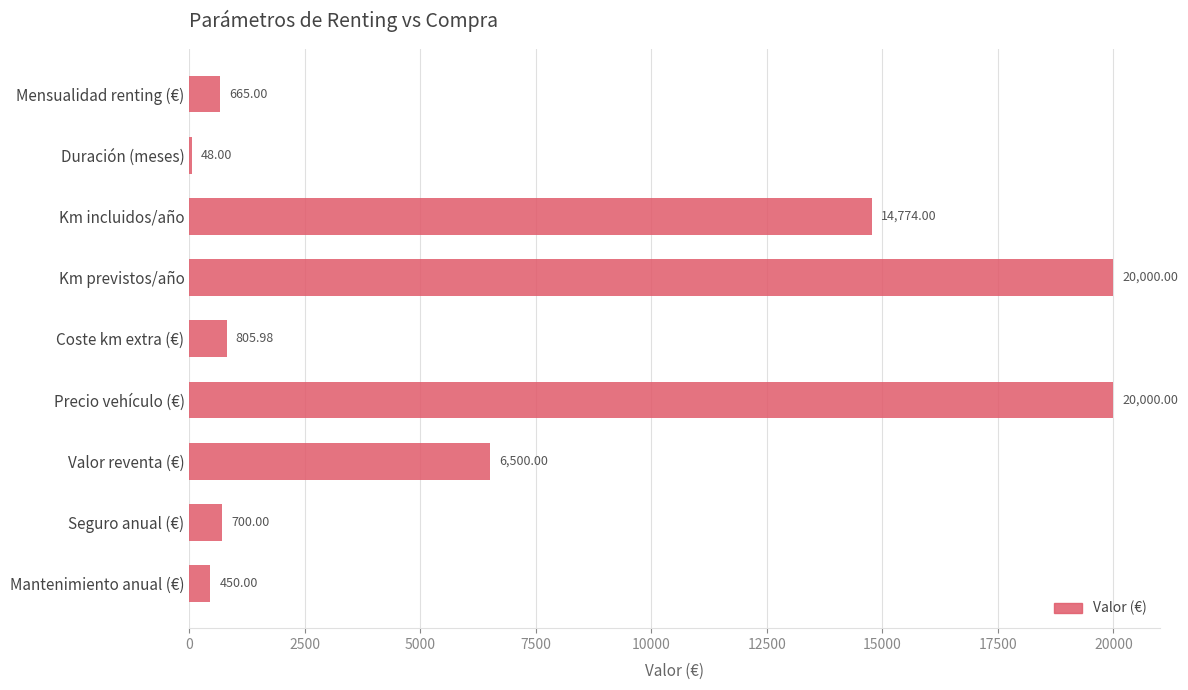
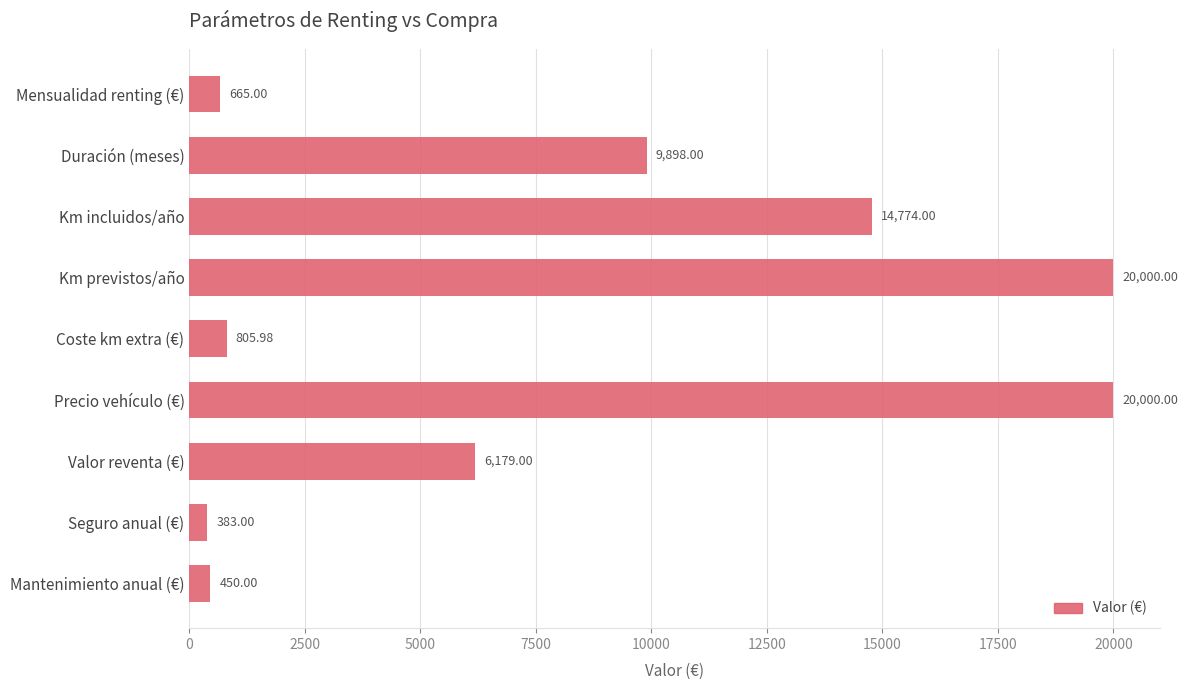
  {
    "Mensualidad renting (€)": "665.00",
-   "Duración (meses)": "48.00",
+   "Duración (meses)": "9,898.00",
    "Km incluidos/año": "14,774.00",
    "Km previstos/año": "20,000.00",
    "Coste km extra (€)": "805.98",
    "Precio vehículo (€)": "20,000.00",
-   "Valor reventa (€)": "6,500.00",
-   "Seguro anual (€)": "700.00",
+   "Valor reventa (€)": "6,179.00",
+   "Seguro anual (€)": "383.00",
    "Mantenimiento anual (€)": "450.00"
  }
